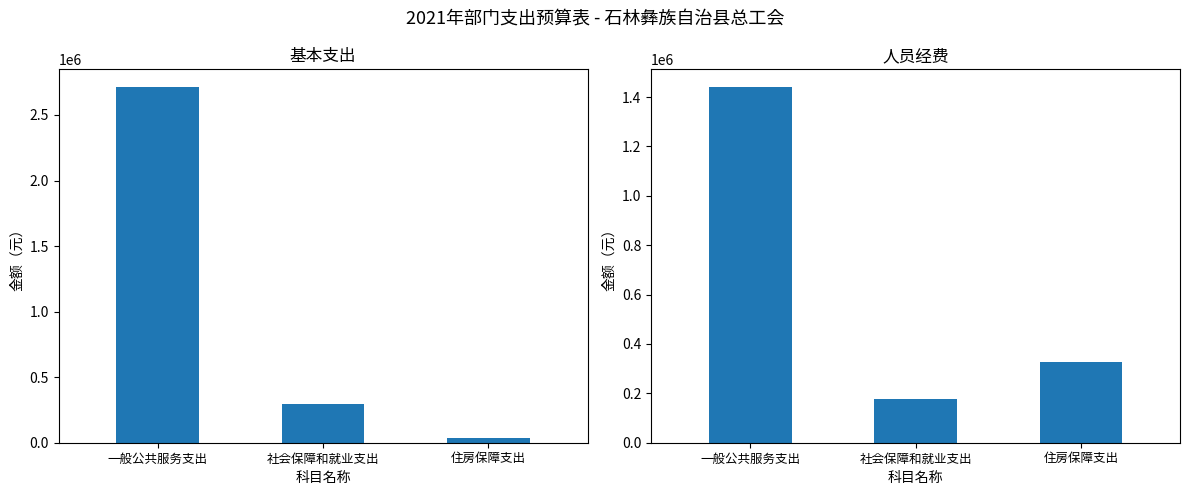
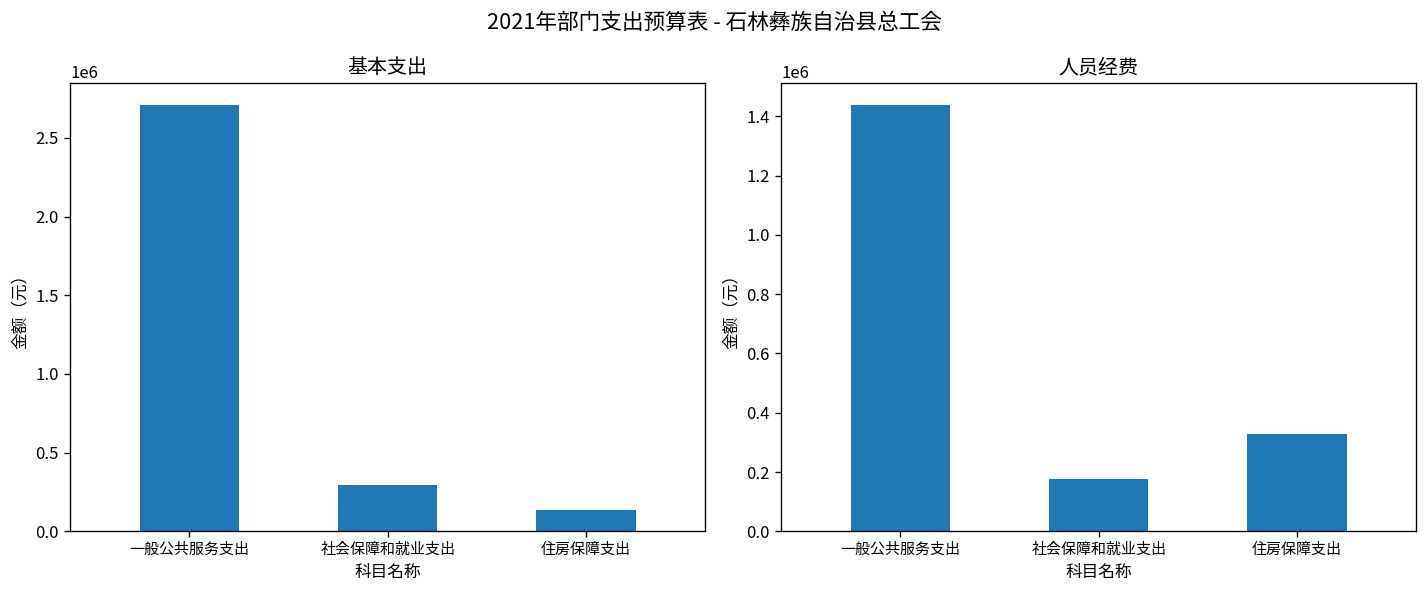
  {
    "基本支出": {
      "一般公共服务支出": 2710000,
      "社会保障和就业支出": 290000,
-     "住房保障支出": 30000
+     "住房保障支出": 130000
    },
    "人员经费": {
      "一般公共服务支出": 1440000,
      "社会保障和就业支出": 180000,
      "住房保障支出": 330000
    }
  }
